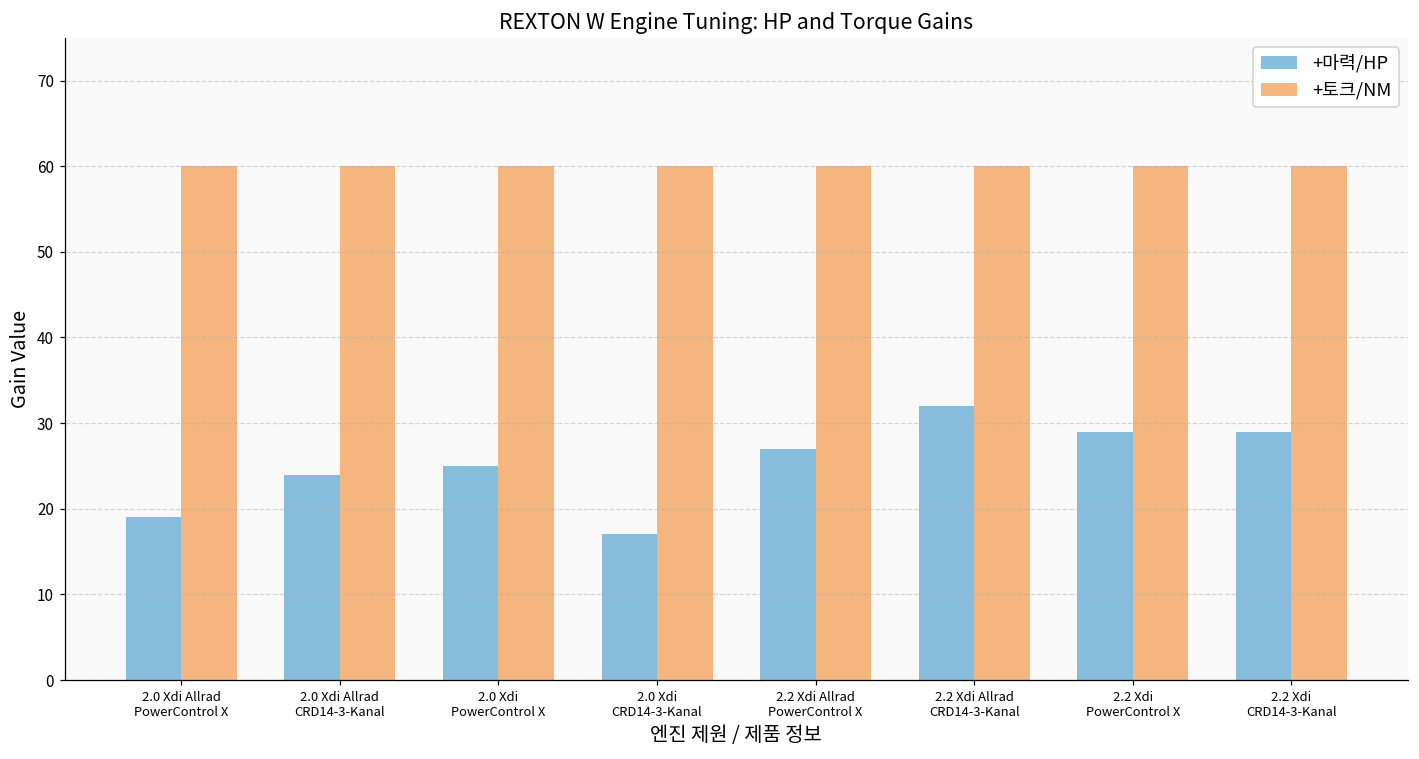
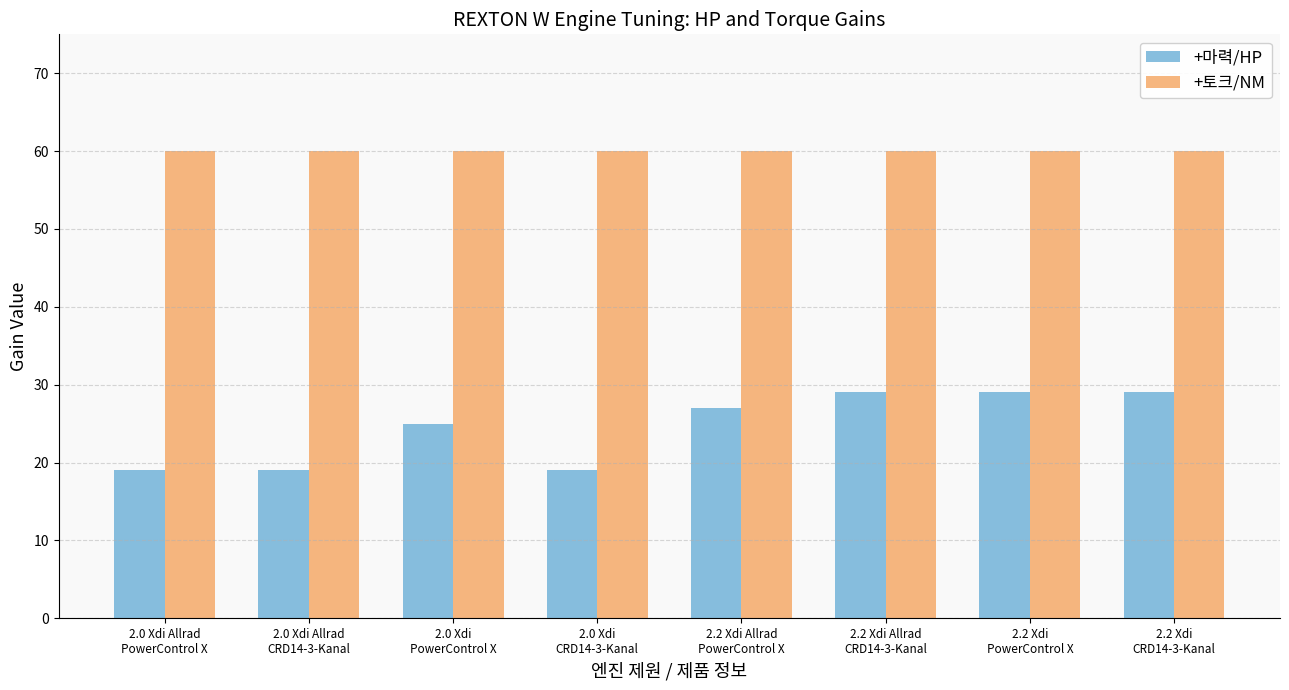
  {
    "+마력/HP": {
      "2.0 Xdi Allrad PowerControl X": 19,
-     "2.0 Xdi Allrad CRD14-3-Kanal": 24,
+     "2.0 Xdi Allrad CRD14-3-Kanal": 19,
      "2.0 Xdi PowerControl X": 25,
-     "2.0 Xdi CRD14-3-Kanal": 17,
+     "2.0 Xdi CRD14-3-Kanal": 19,
      "2.2 Xdi Allrad PowerControl X": 27,
-     "2.2 Xdi Allrad CRD14-3-Kanal": 32,
+     "2.2 Xdi Allrad CRD14-3-Kanal": 29,
      "2.2 Xdi PowerControl X": 29,
      "2.2 Xdi CRD14-3-Kanal": 29
    },
    "+토크/NM": {
      "2.0 Xdi Allrad PowerControl X": 60,
      "2.0 Xdi Allrad CRD14-3-Kanal": 60,
      "2.0 Xdi PowerControl X": 60,
      "2.0 Xdi CRD14-3-Kanal": 60,
      "2.2 Xdi Allrad PowerControl X": 60,
      "2.2 Xdi Allrad CRD14-3-Kanal": 60,
      "2.2 Xdi PowerControl X": 60,
      "2.2 Xdi CRD14-3-Kanal": 60
    }
  }
